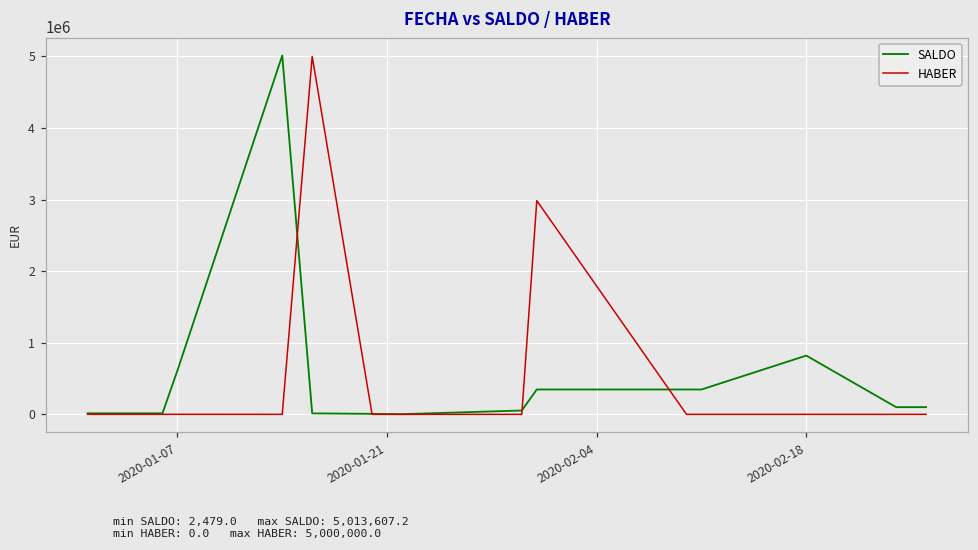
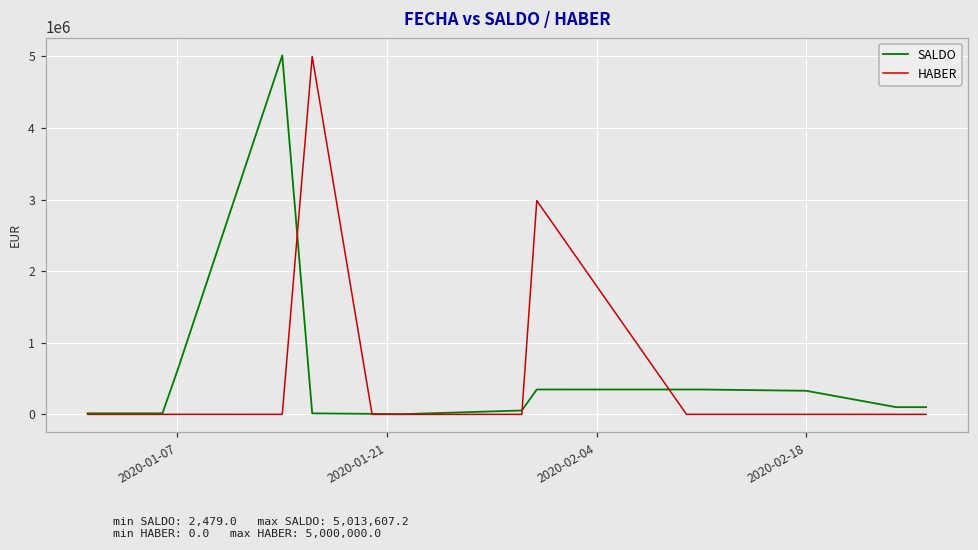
  {
    "SALDO": {
      "2020-01-07": 600000,
-     "2020-02-18": 800000
+     "2020-02-18": 300000
    },
    "HABER": {
      "2020-01-07": 0,
      "2020-02-18": 0
    }
  }
